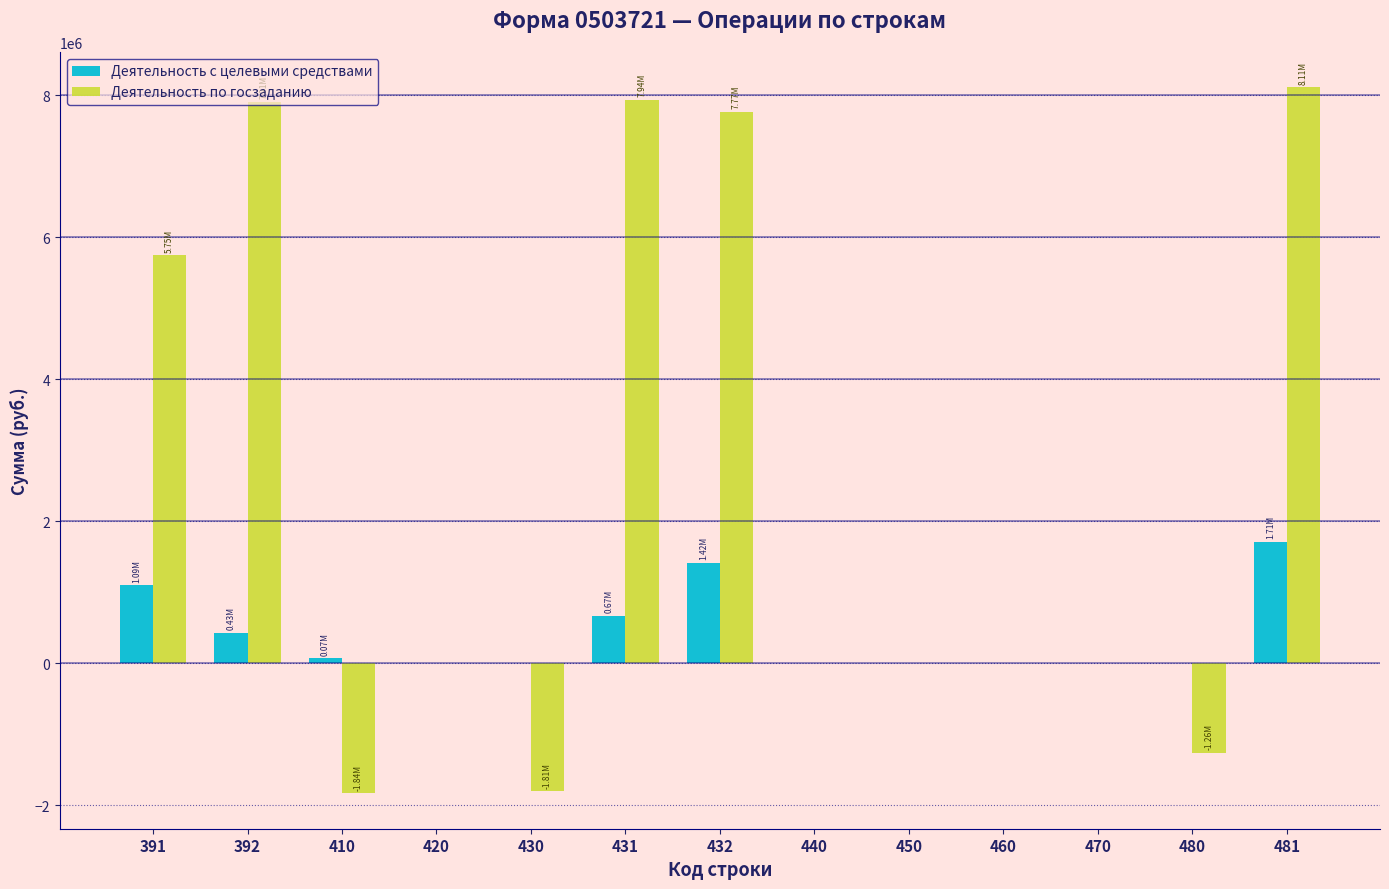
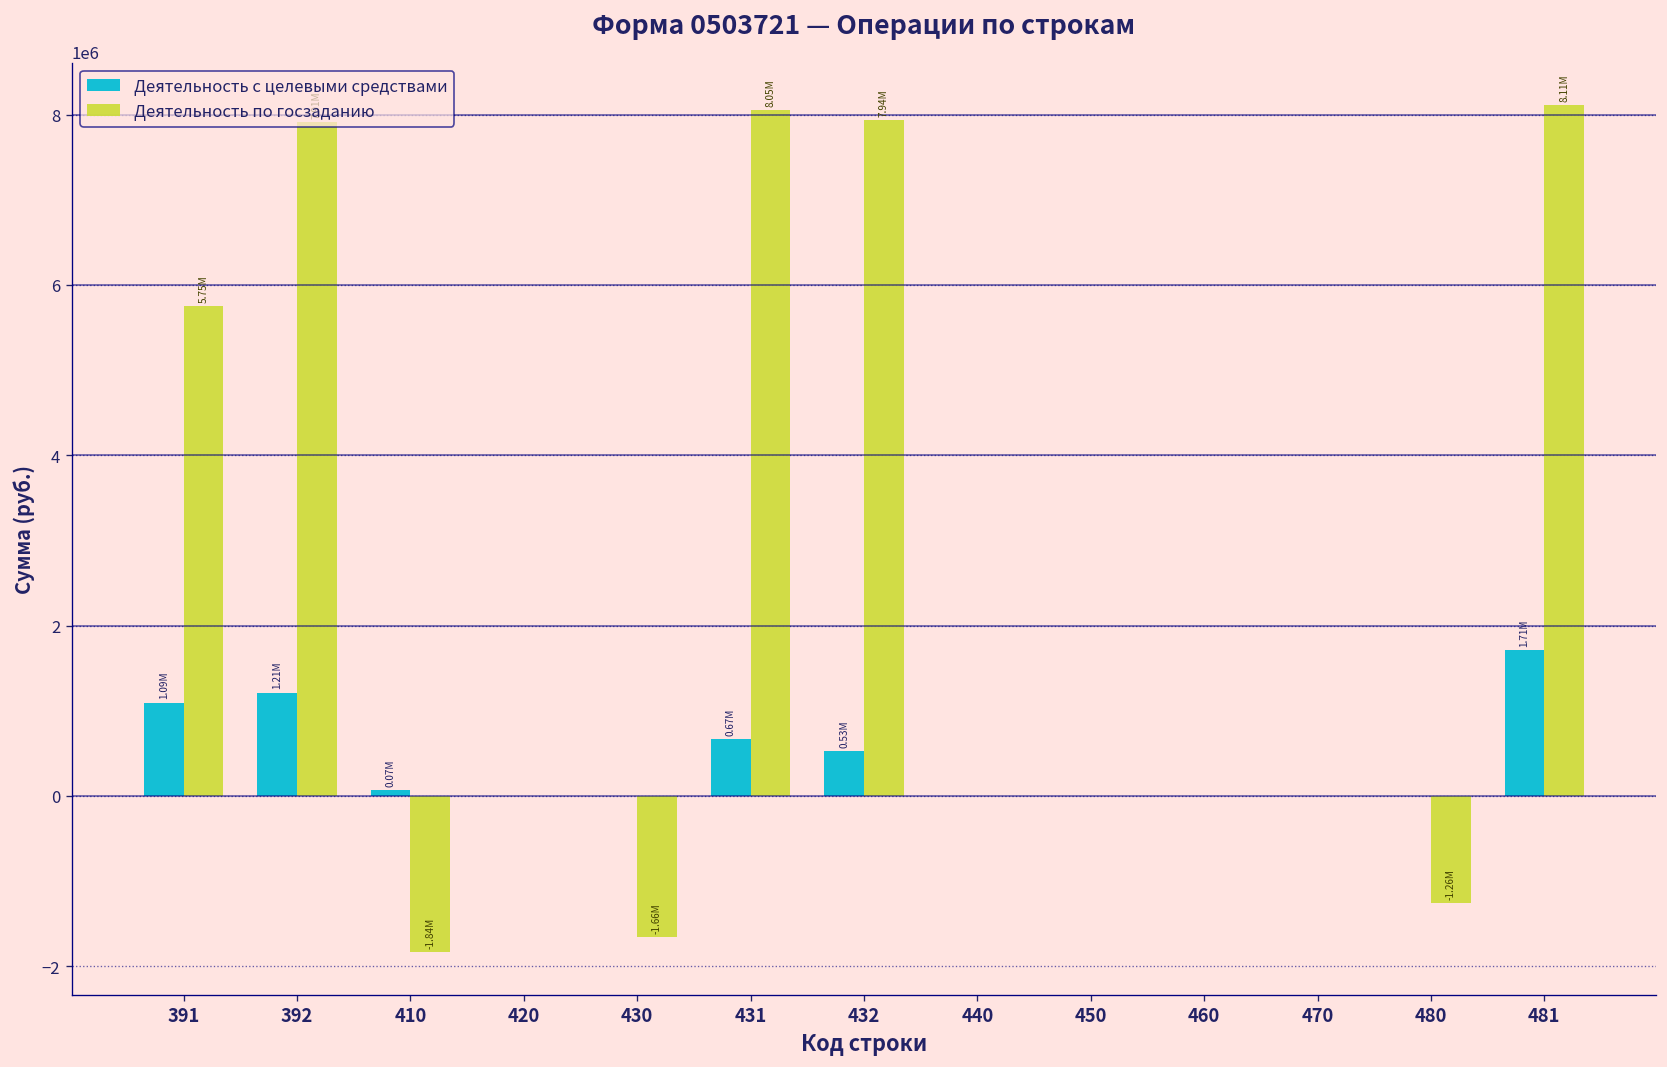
  {
    "Деятельность с целевыми средствами": {
      "391": "1.09M",
-     "392": "0.43M",
+     "392": "1.21M",
      "410": "0.07M",
      "431": "0.67M",
-     "432": "1.42M",
+     "432": "0.53M",
      "481": "1.71M"
    },
    "Деятельность по госзаданию": {
      "391": "5.75M",
      "410": "-1.84M",
-     "430": "-1.81M",
-     "431": "7.94M",
-     "432": "7.77M",
+     "430": "-1.66M",
+     "431": "8.05M",
+     "432": "7.94M",
      "480": "-1.26M",
      "481": "8.11M"
    }
  }
